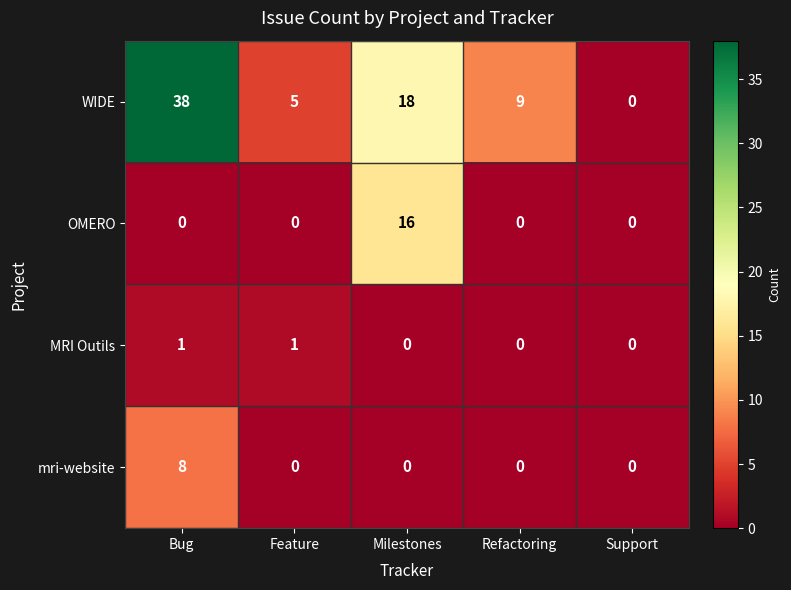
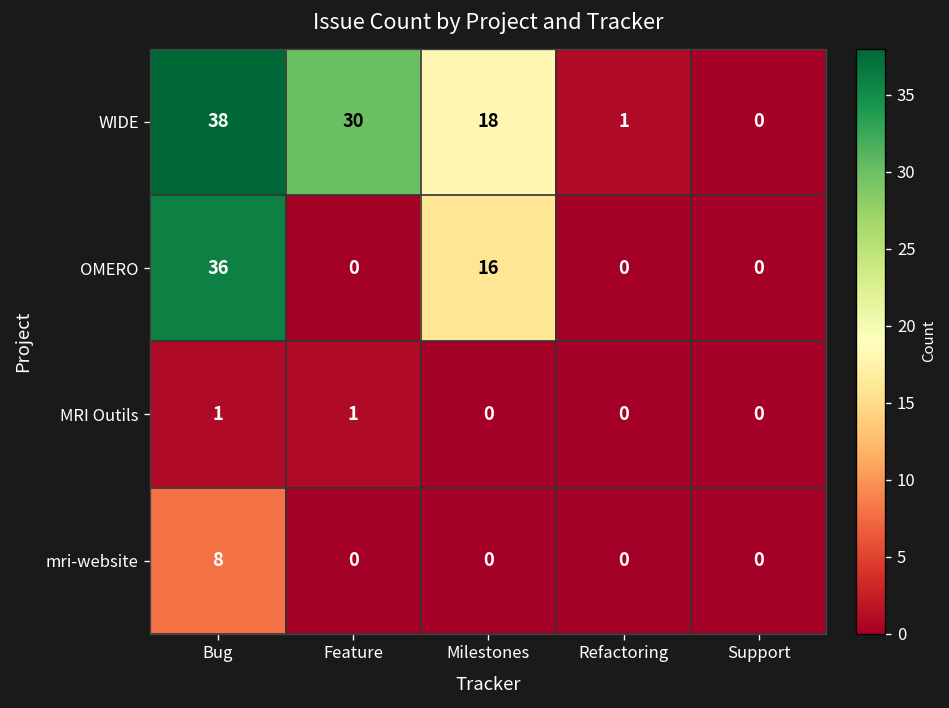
  {
    "WIDE": {
      "Bug": 38,
-     "Feature": 5,
+     "Feature": 30,
      "Milestones": 18,
-     "Refactoring": 9,
+     "Refactoring": 1,
      "Support": 0
    },
    "OMERO": {
-     "Bug": 0,
+     "Bug": 36,
      "Feature": 0,
      "Milestones": 16,
      "Refactoring": 0,
      "Support": 0
    },
    "MRI Outils": {
      "Bug": 1,
      "Feature": 1,
      "Milestones": 0,
      "Refactoring": 0,
      "Support": 0
    },
    "mri-website": {
      "Bug": 8,
      "Feature": 0,
      "Milestones": 0,
      "Refactoring": 0,
      "Support": 0
    }
  }
